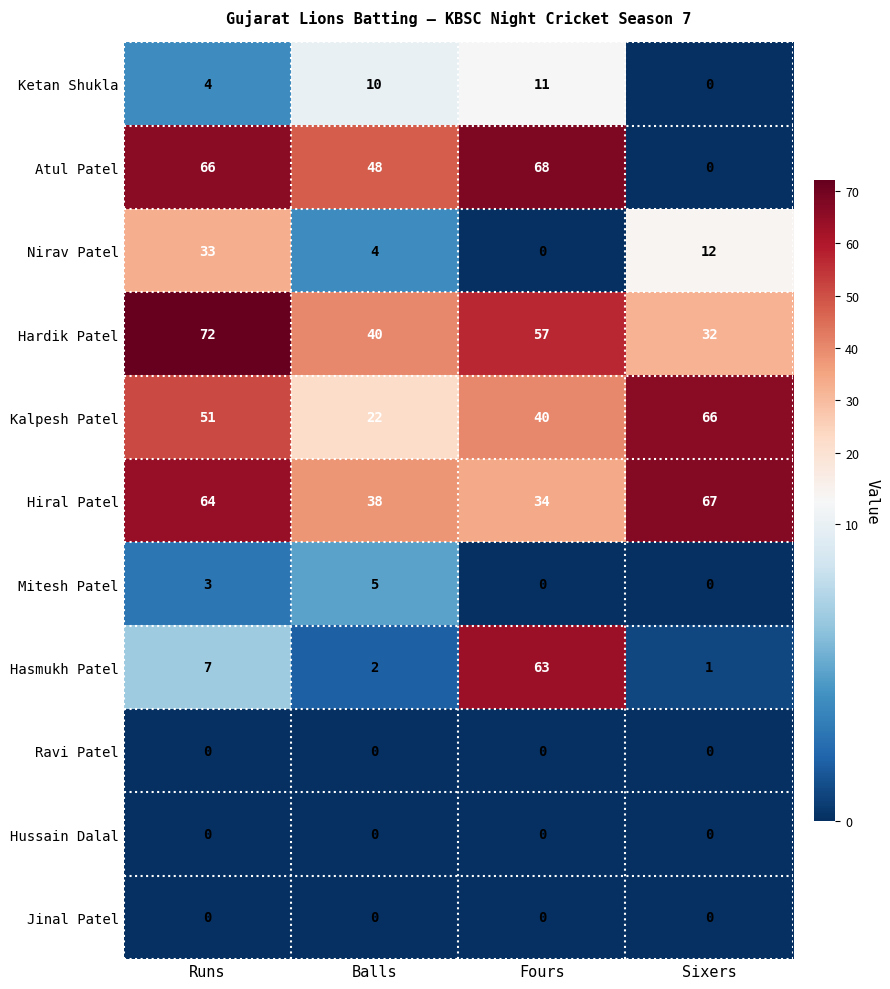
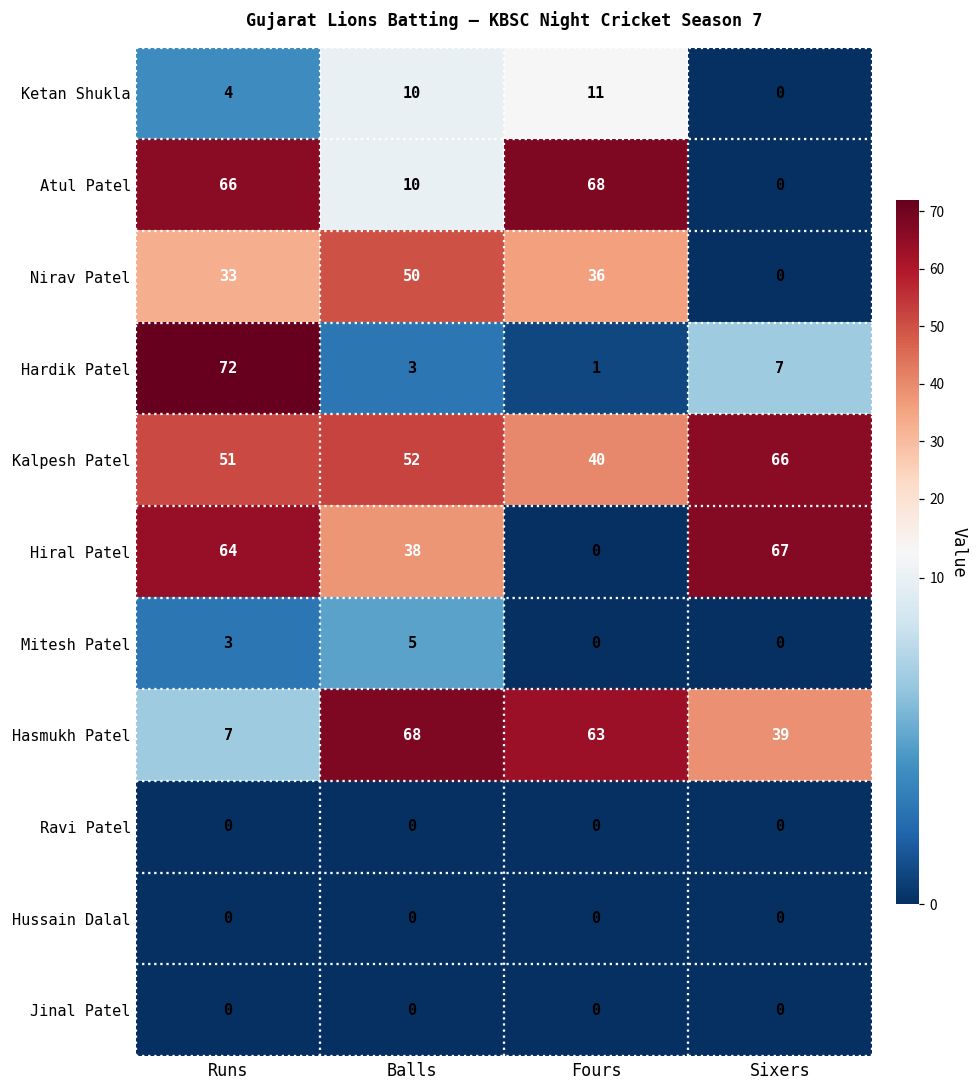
  {
    "Ketan Shukla": {
      "Runs": 4,
      "Balls": 10,
      "Fours": 11,
      "Sixers": 0
    },
    "Atul Patel": {
      "Runs": 66,
-     "Balls": 48,
+     "Balls": 10,
      "Fours": 68,
      "Sixers": 0
    },
    "Nirav Patel": {
      "Runs": 33,
-     "Balls": 4,
-     "Fours": 0,
-     "Sixers": 12
+     "Balls": 50,
+     "Fours": 36,
+     "Sixers": 0
    },
    "Hardik Patel": {
      "Runs": 72,
-     "Balls": 40,
-     "Fours": 57,
-     "Sixers": 32
+     "Balls": 3,
+     "Fours": 1,
+     "Sixers": 7
    },
    "Kalpesh Patel": {
      "Runs": 51,
-     "Balls": 22,
+     "Balls": 52,
      "Fours": 40,
      "Sixers": 66
    },
    "Hiral Patel": {
      "Runs": 64,
      "Balls": 38,
-     "Fours": 34,
+     "Fours": 0,
      "Sixers": 67
    },
    "Mitesh Patel": {
      "Runs": 3,
      "Balls": 5,
      "Fours": 0,
      "Sixers": 0
    },
    "Hasmukh Patel": {
      "Runs": 7,
-     "Balls": 2,
+     "Balls": 68,
      "Fours": 63,
-     "Sixers": 1
+     "Sixers": 39
    },
    "Ravi Patel": {
      "Runs": 0,
      "Balls": 0,
      "Fours": 0,
      "Sixers": 0
    },
    "Hussain Dalal": {
      "Runs": 0,
      "Balls": 0,
      "Fours": 0,
      "Sixers": 0
    },
    "Jinal Patel": {
      "Runs": 0,
      "Balls": 0,
      "Fours": 0,
      "Sixers": 0
    }
  }
